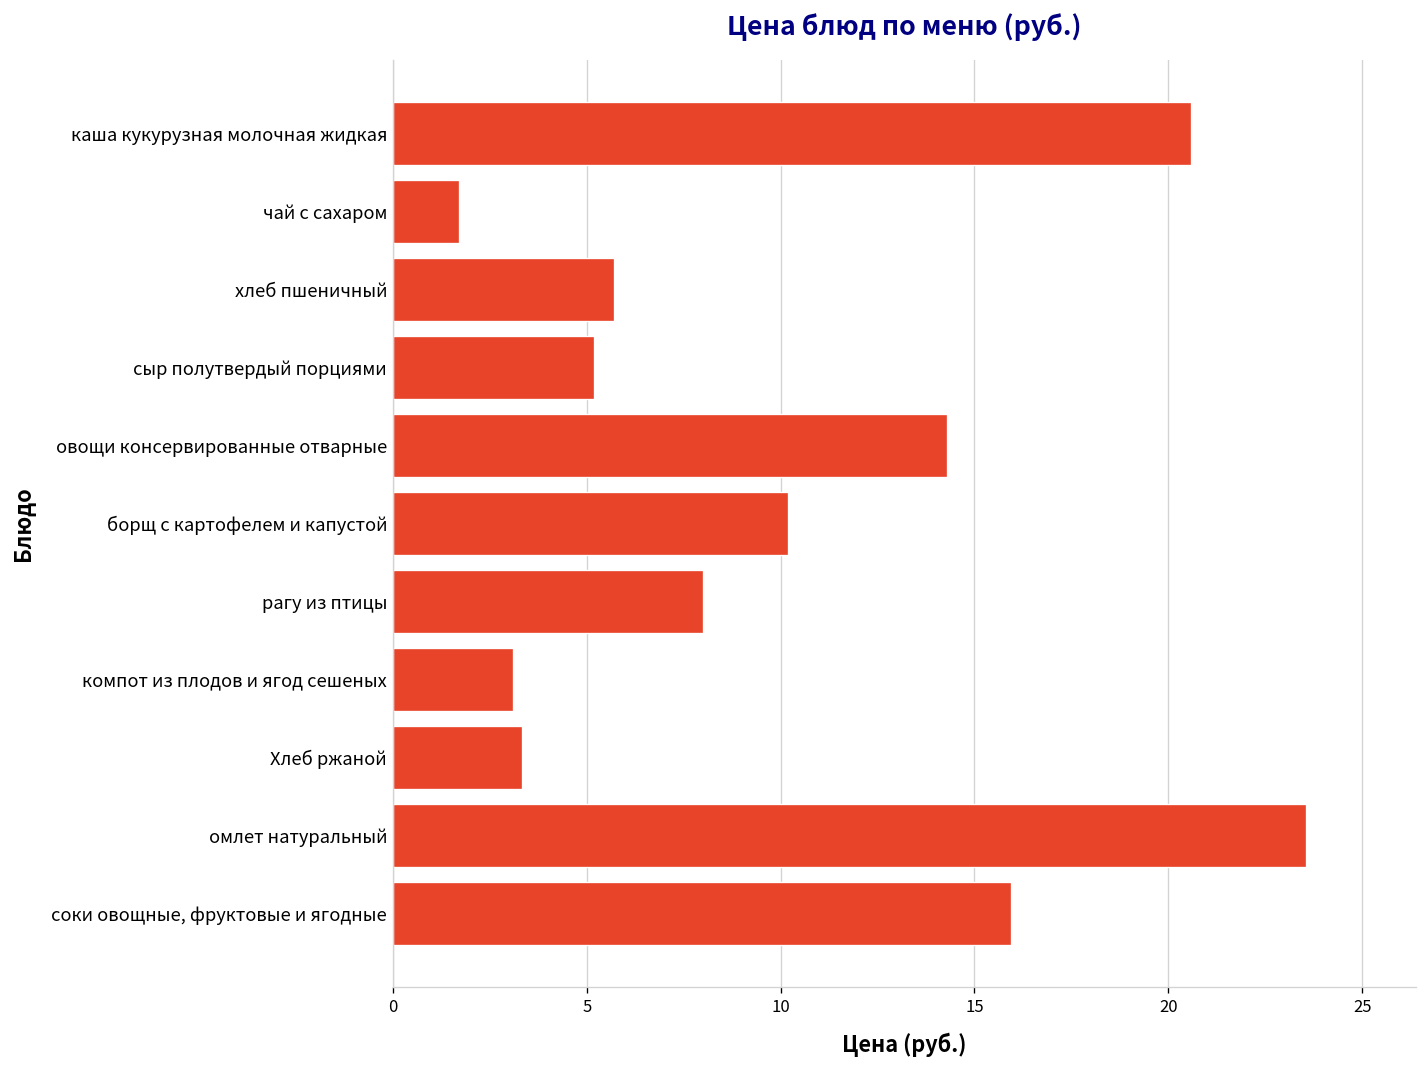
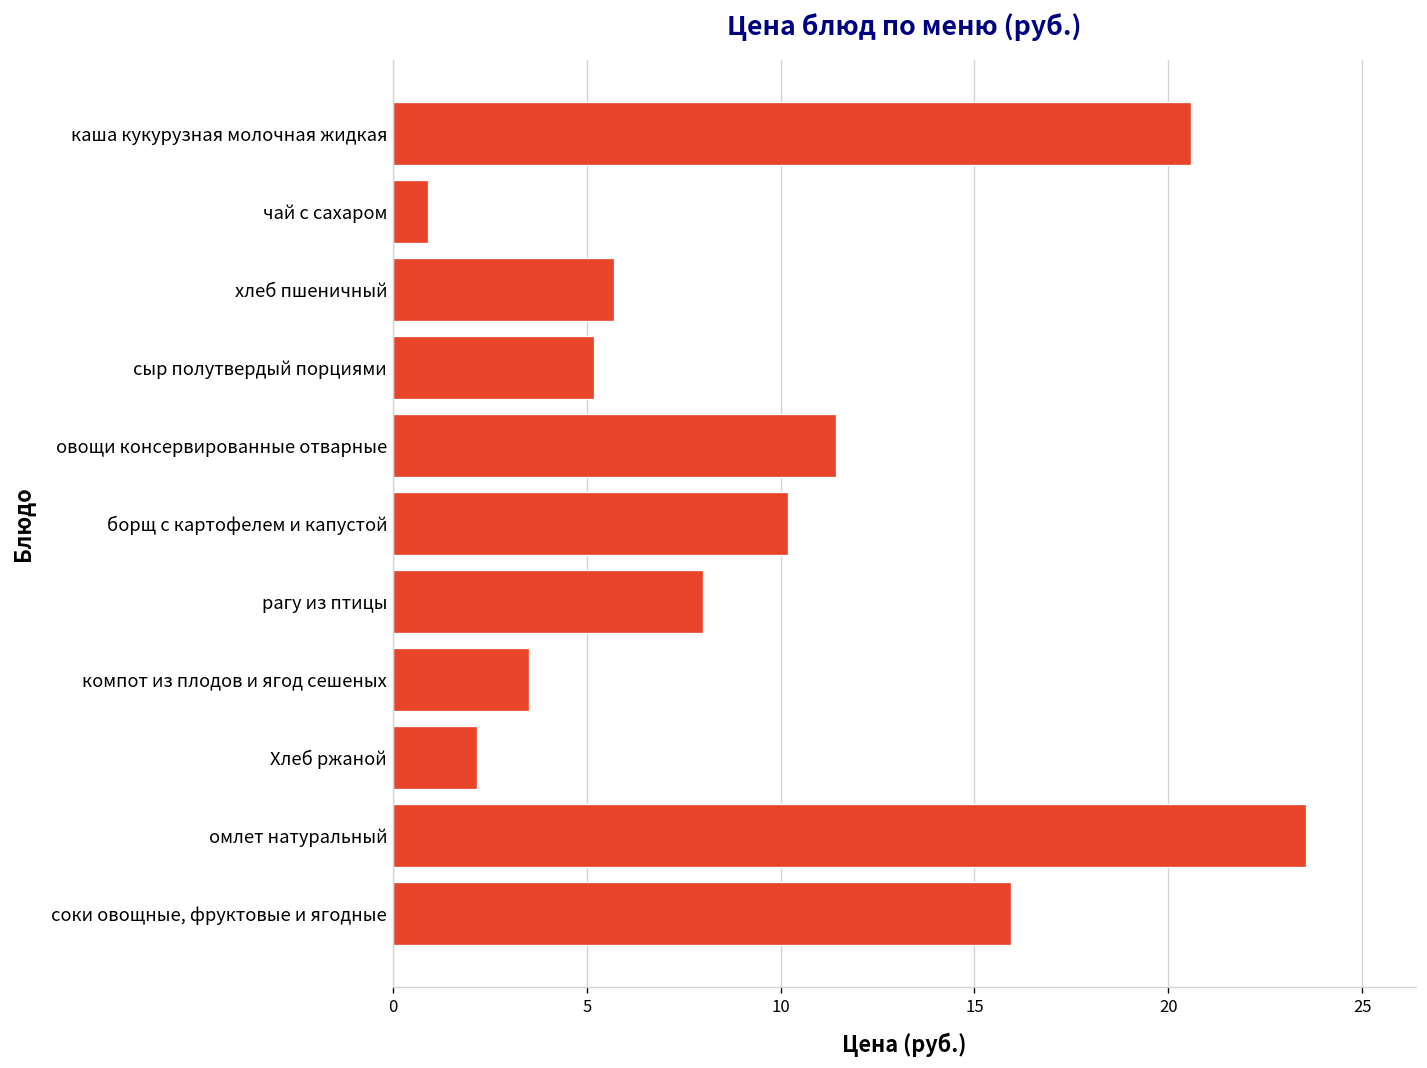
  {
    "каша кукурузная молочная жидкая": 20.6,
-   "чай с сахаром": 1.7,
+   "чай с сахаром": 0.9,
    "хлеб пшеничный": 5.7,
    "сыр полутвердый порциями": 5.2,
-   "овощи консервированные отварные": 14.3,
+   "овощи консервированные отварные": 11.4,
    "борщ с картофелем и капустой": 10.2,
    "рагу из птицы": 8.0,
-   "компот из плодов и ягод сешеных": 3.1,
-   "Хлеб ржаной": 3.3,
+   "компот из плодов и ягод сешеных": 3.5,
+   "Хлеб ржаной": 2.2,
    "омлет натуральный": 23.6,
    "соки овощные, фруктовые и ягодные": 16.0
  }
